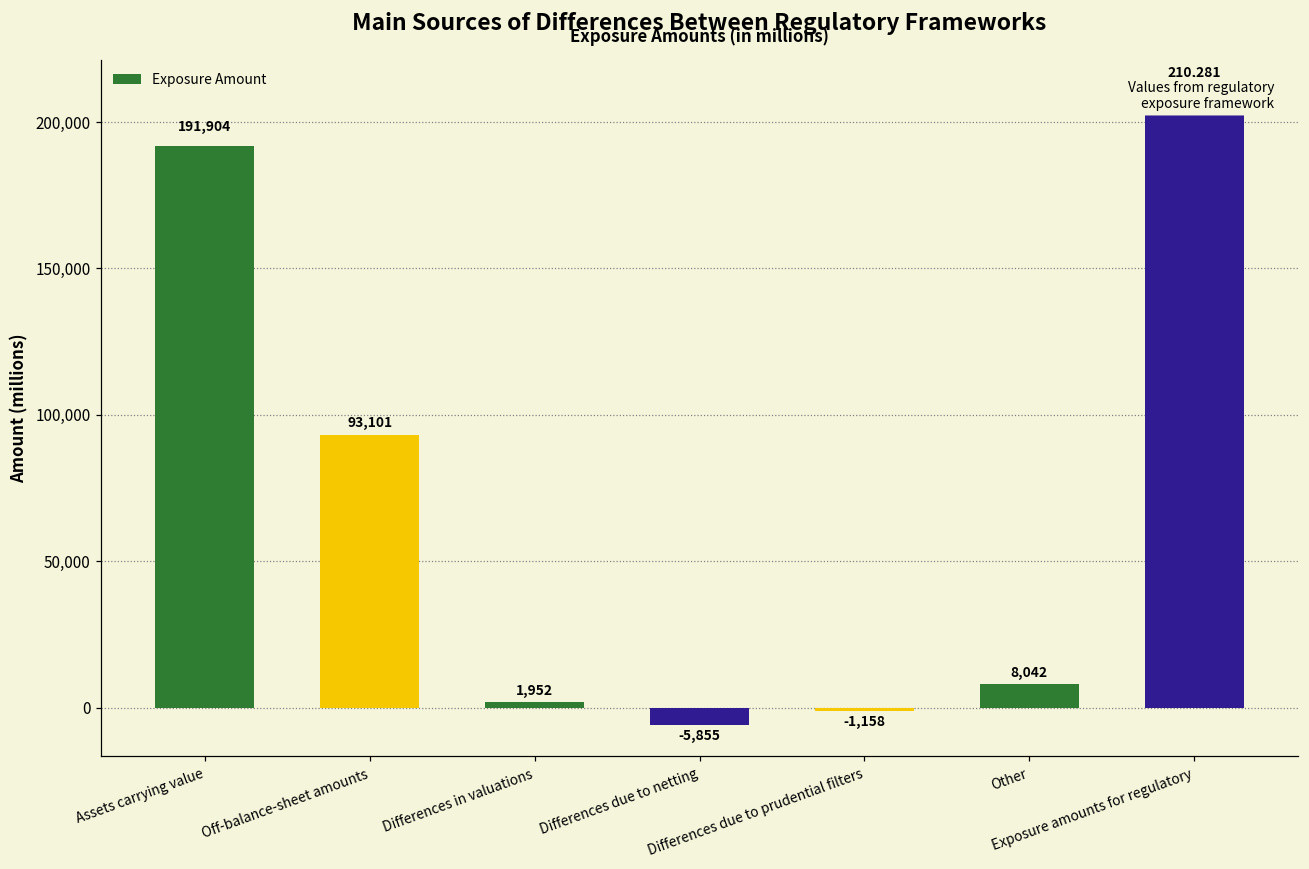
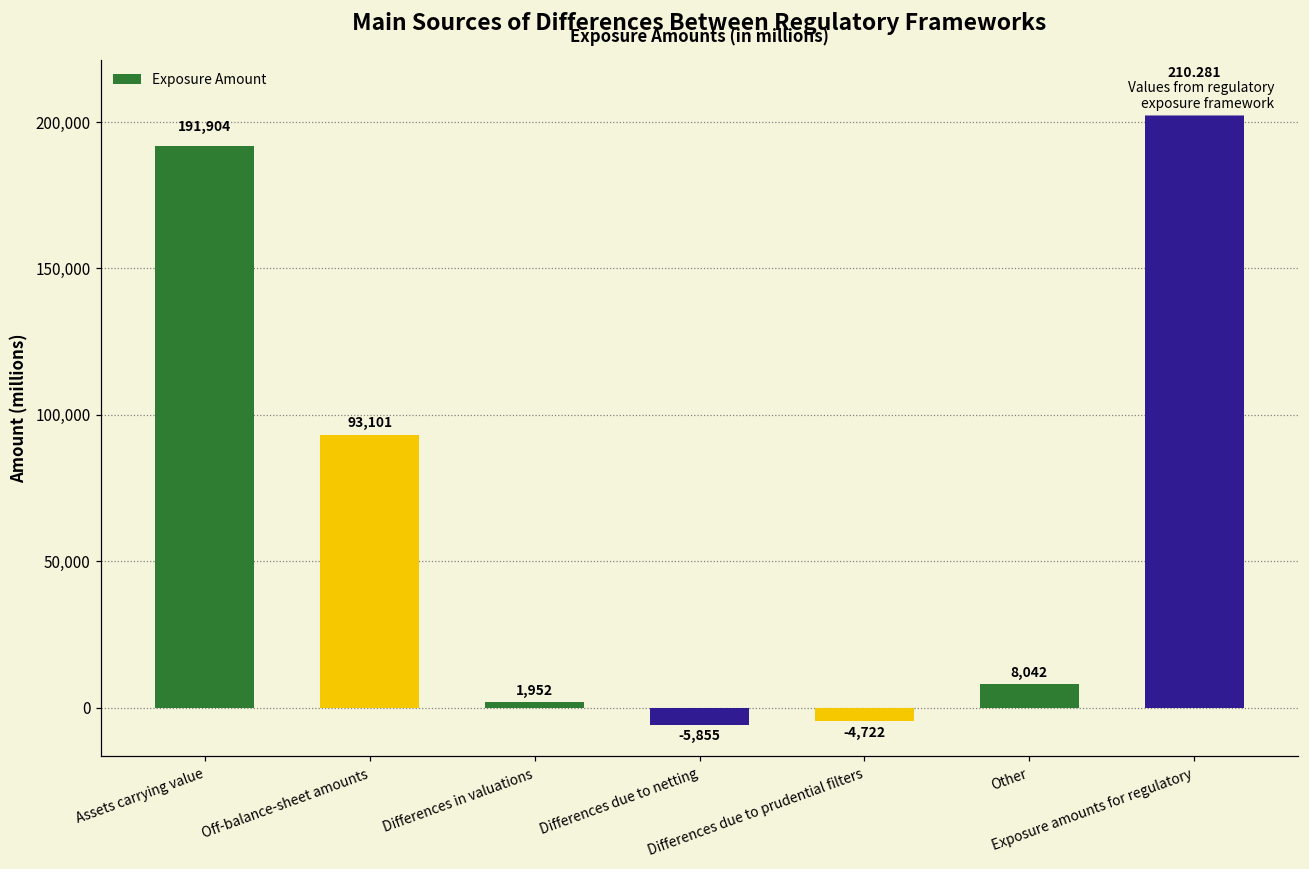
  {
    "Assets carrying value": "191,904",
    "Off-balance-sheet amounts": "93,101",
    "Differences in valuations": "1,952",
    "Differences due to netting": "-5,855",
-   "Differences due to prudential filters": "-1,158",
+   "Differences due to prudential filters": "-4,722",
    "Other": "8,042"
  }
